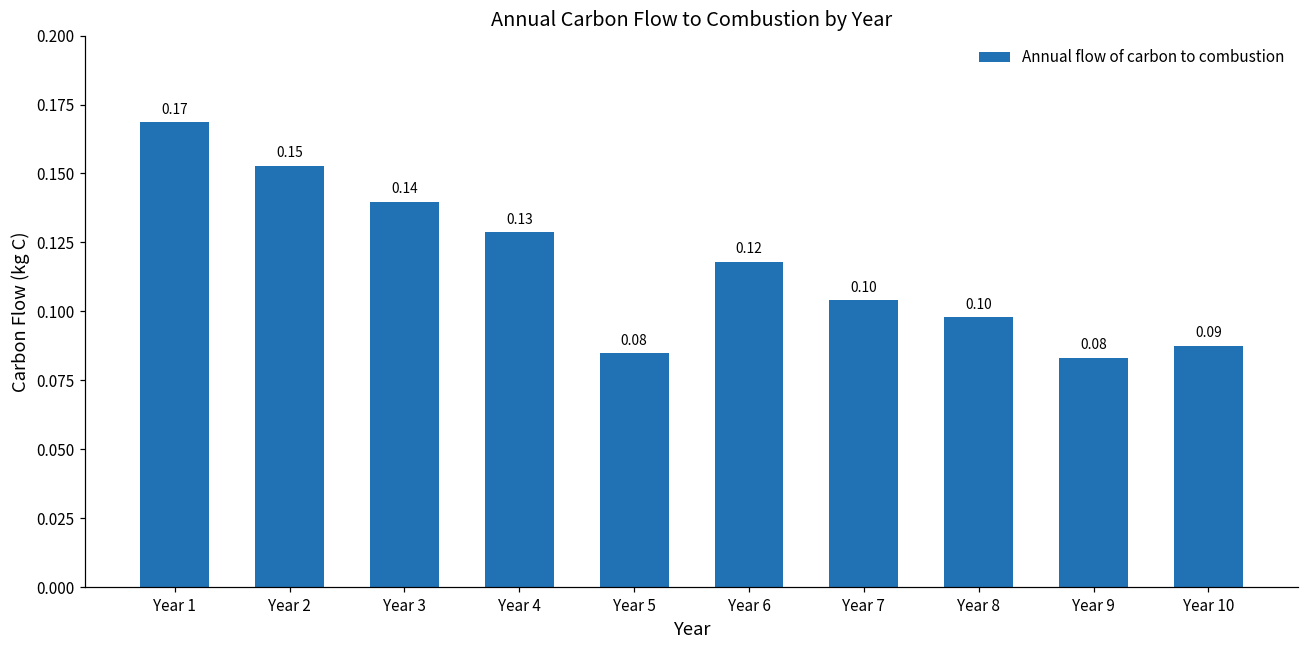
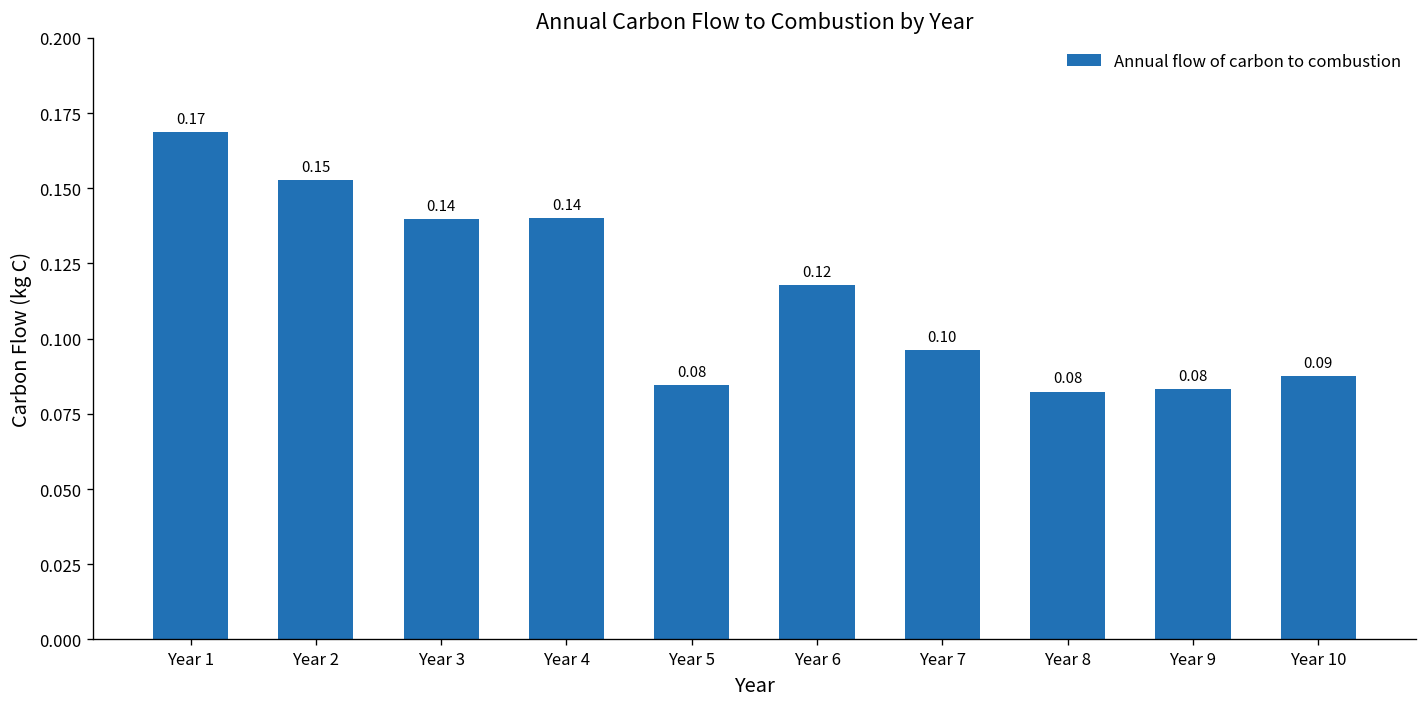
  {
    "Year 1": 0.17,
    "Year 2": 0.15,
    "Year 3": 0.14,
-   "Year 4": 0.13,
+   "Year 4": 0.14,
    "Year 5": 0.08,
    "Year 6": 0.12,
-   "Year 7": 0.104,
-   "Year 8": 0.10,
+   "Year 7": 0.096,
+   "Year 8": 0.08,
    "Year 9": 0.08,
    "Year 10": 0.09
  }
